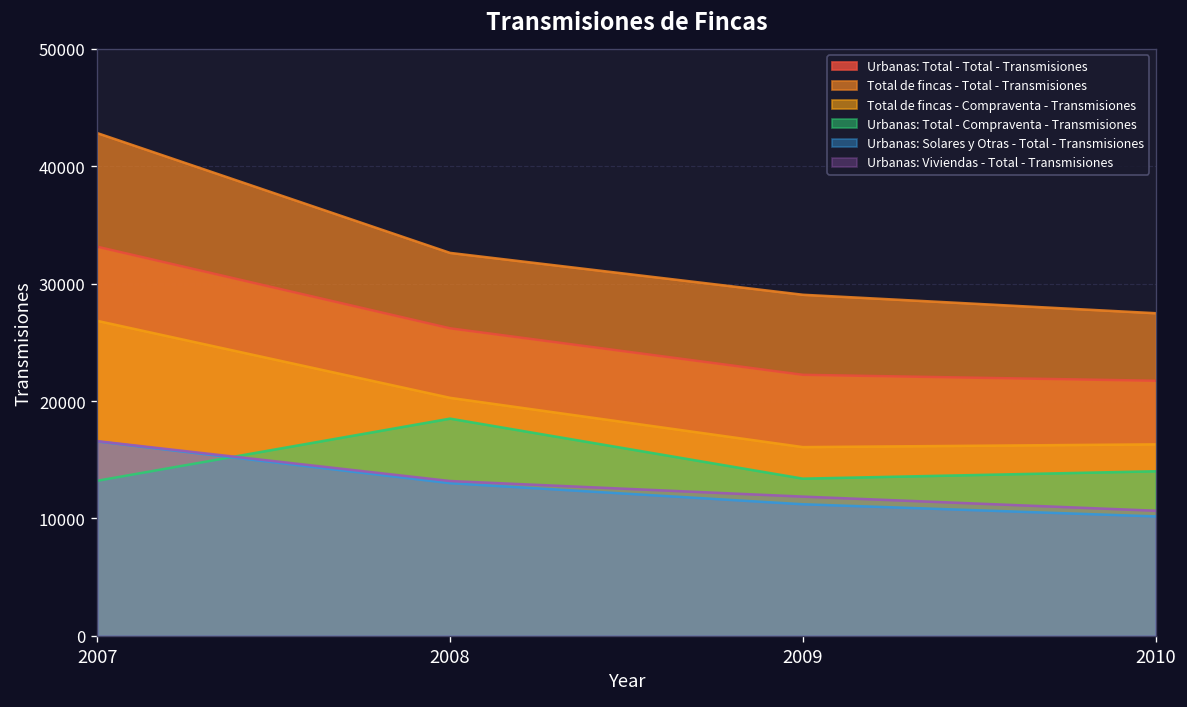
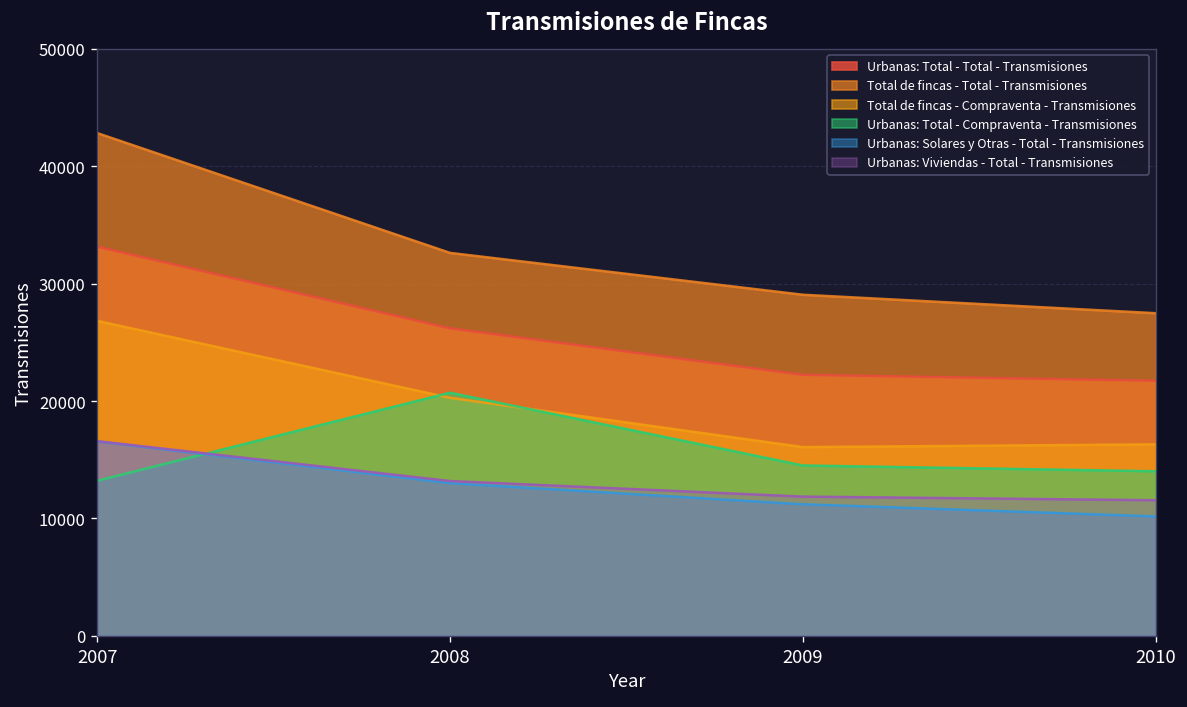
  {
    "Urbanas: Total - Compraventa - Transmisiones": {
      "2007": 13000,
-     "2008": 19000,
-     "2009": 13000,
+     "2008": 21000,
+     "2009": 15000,
      "2010": 14000
    },
    "Urbanas: Solares y Otras - Total - Transmisiones": {
      "2009": 11000,
      "2010": 10000
    },
    "Urbanas: Viviendas - Total - Transmisiones": {
      "2009": 12000,
-     "2010": 11000
+     "2010": 12000
    }
  }
